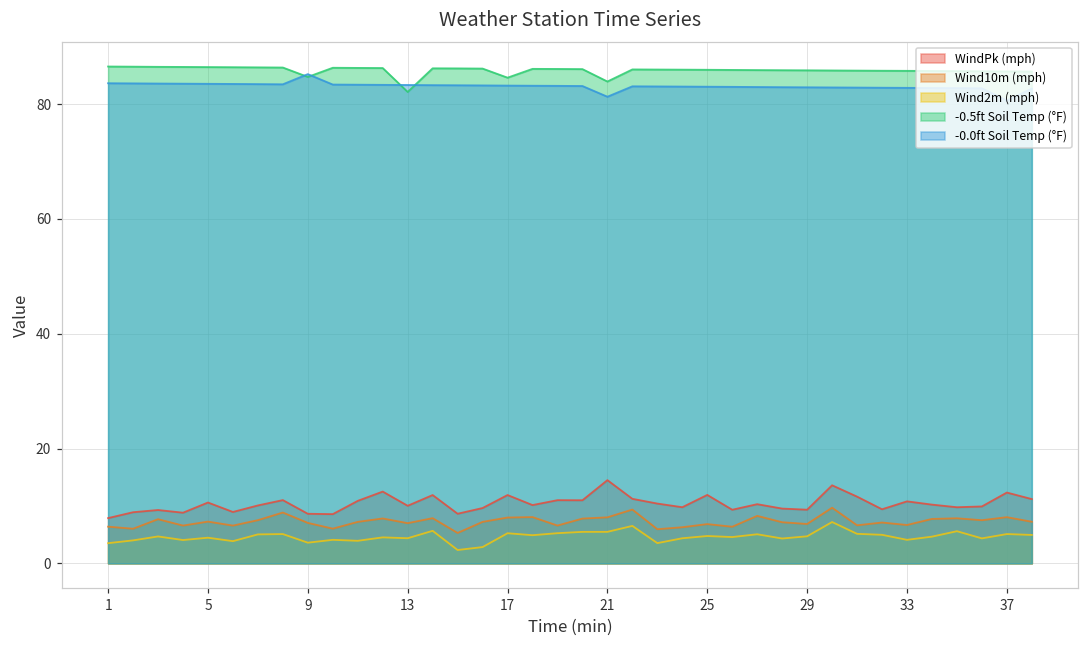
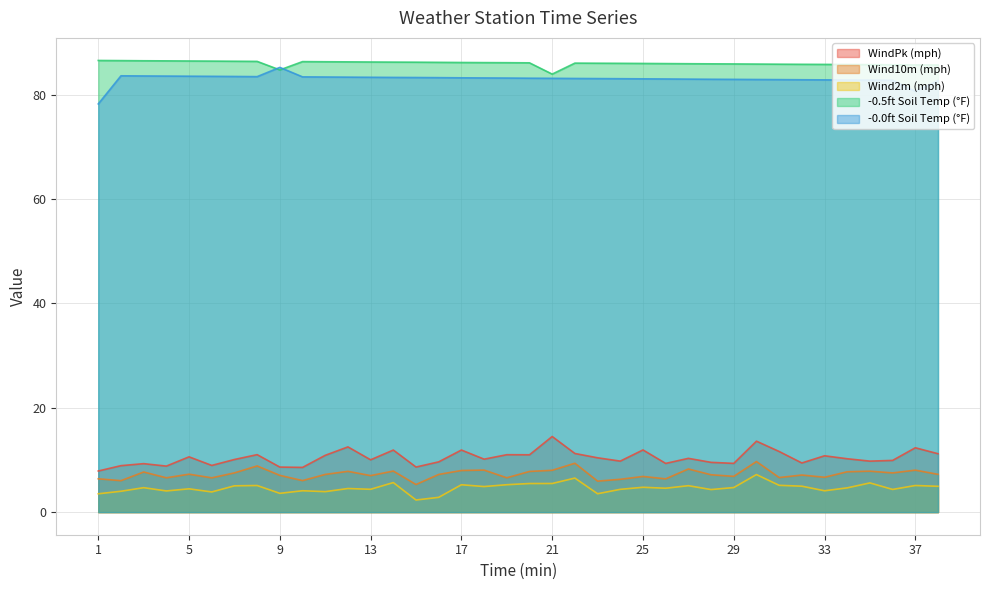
  {
    "-0.5ft Soil Temp (°F)": {
      "1": 87,
      "5": 86,
-     "13": 82,
-     "17": 85,
+     "13": 86,
+     "17": 86,
      "21": 84,
      "25": 86,
      "29": 86,
      "33": 86
    },
    "-0.0ft Soil Temp (°F)": {
-     "1": 84,
+     "1": 78,
      "5": 84,
      "13": 83,
      "17": 83,
-     "21": 81,
+     "21": 83,
      "25": 83,
      "29": 83,
      "33": 83
    }
  }
